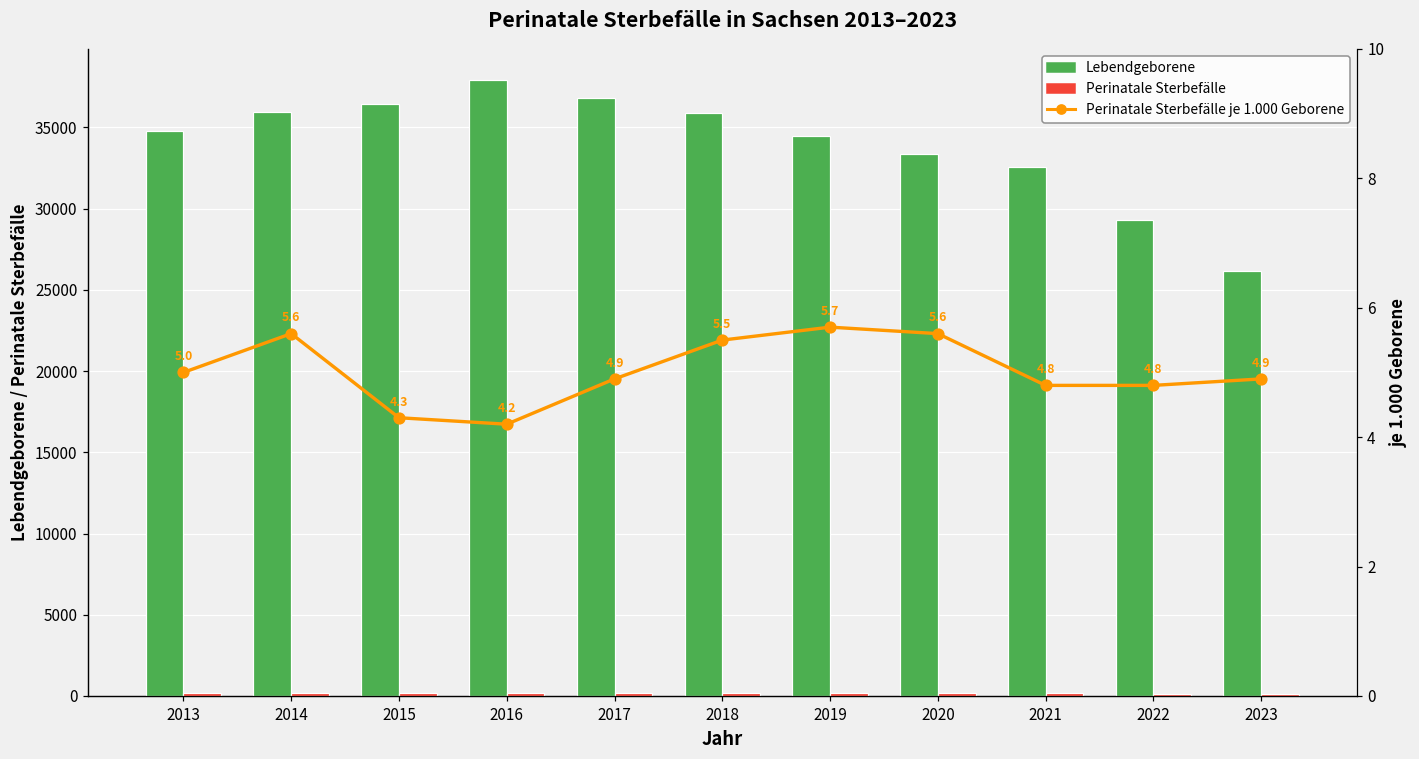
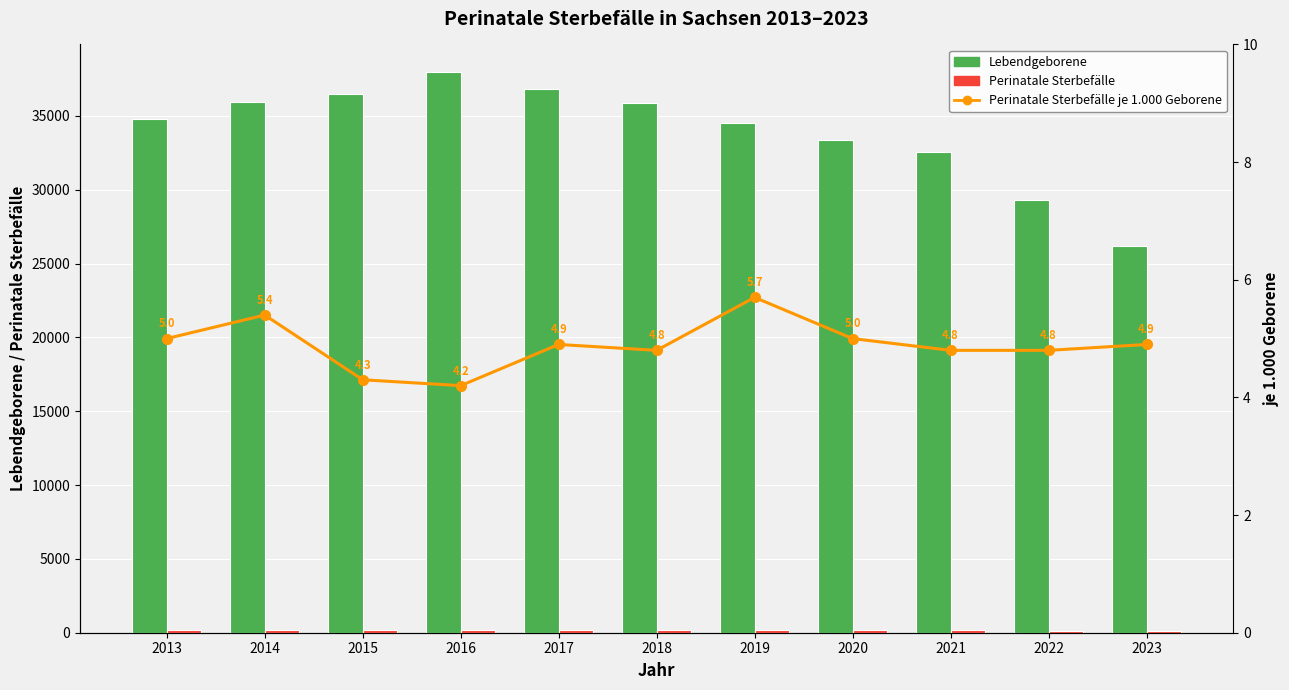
  {
    "Perinatale Sterbefälle je 1.000 Geborene": {
      "2013": 5.0,
-     "2014": 5.6,
+     "2014": 5.4,
      "2015": 4.3,
      "2016": 4.2,
      "2017": 4.9,
-     "2018": 5.5,
+     "2018": 4.8,
      "2019": 5.7,
-     "2020": 5.6,
+     "2020": 5.0,
      "2021": 4.8,
      "2022": 4.8,
      "2023": 4.9
    }
  }
